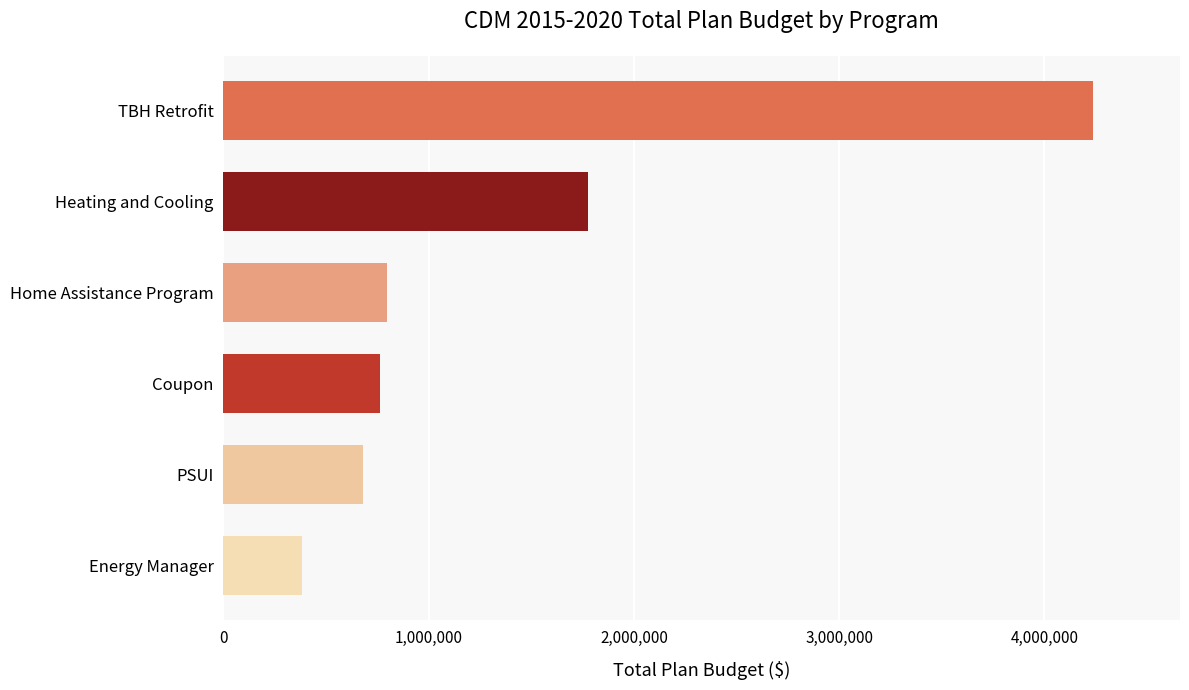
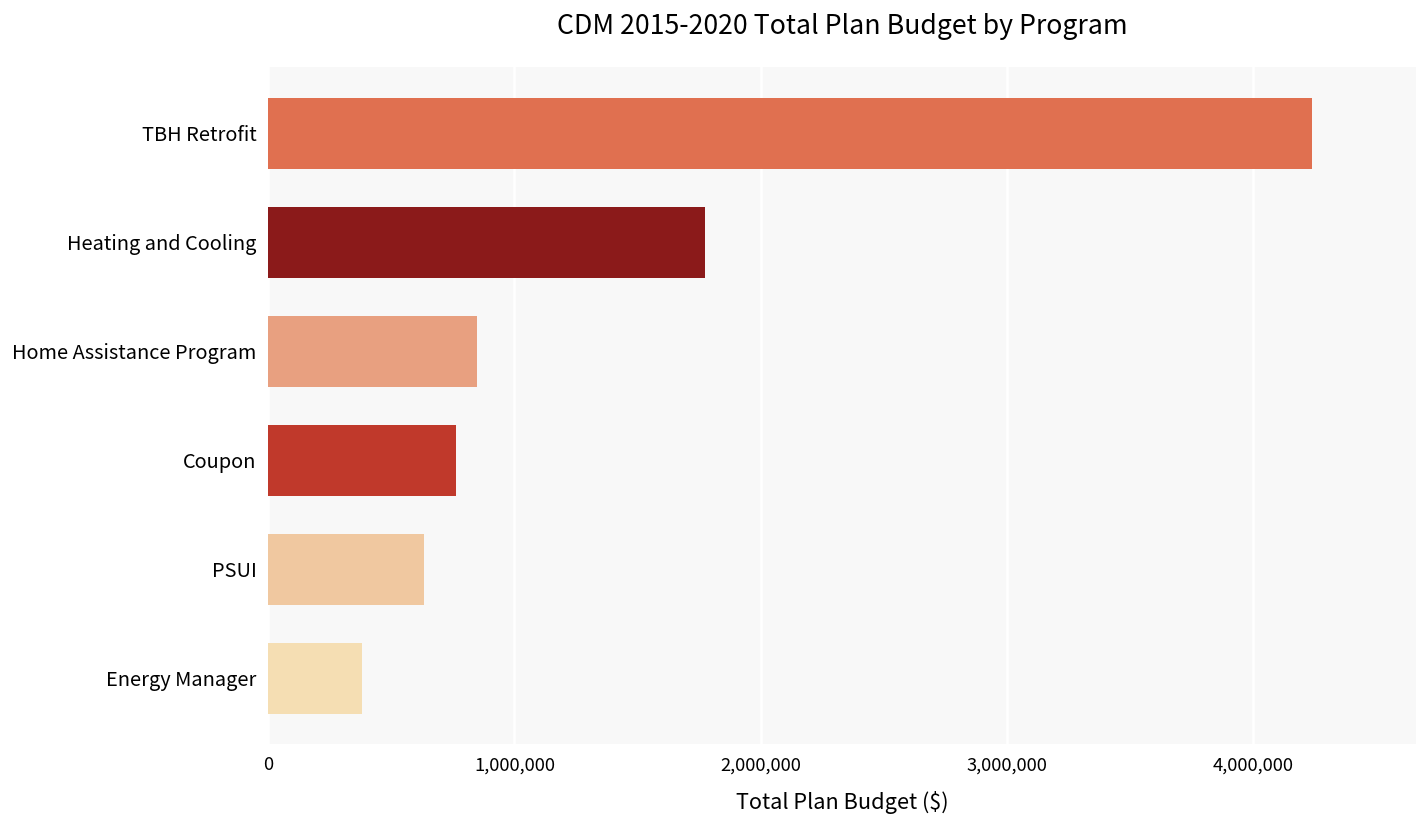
  {
    "TBH Retrofit": "4,240,000",
    "Heating and Cooling": "1,780,000",
-   "Home Assistance Program": "790,000",
+   "Home Assistance Program": "850,000",
    "Coupon": "760,000",
-   "PSUI": "680,000",
+   "PSUI": "630,000",
    "Energy Manager": "380,000"
  }
